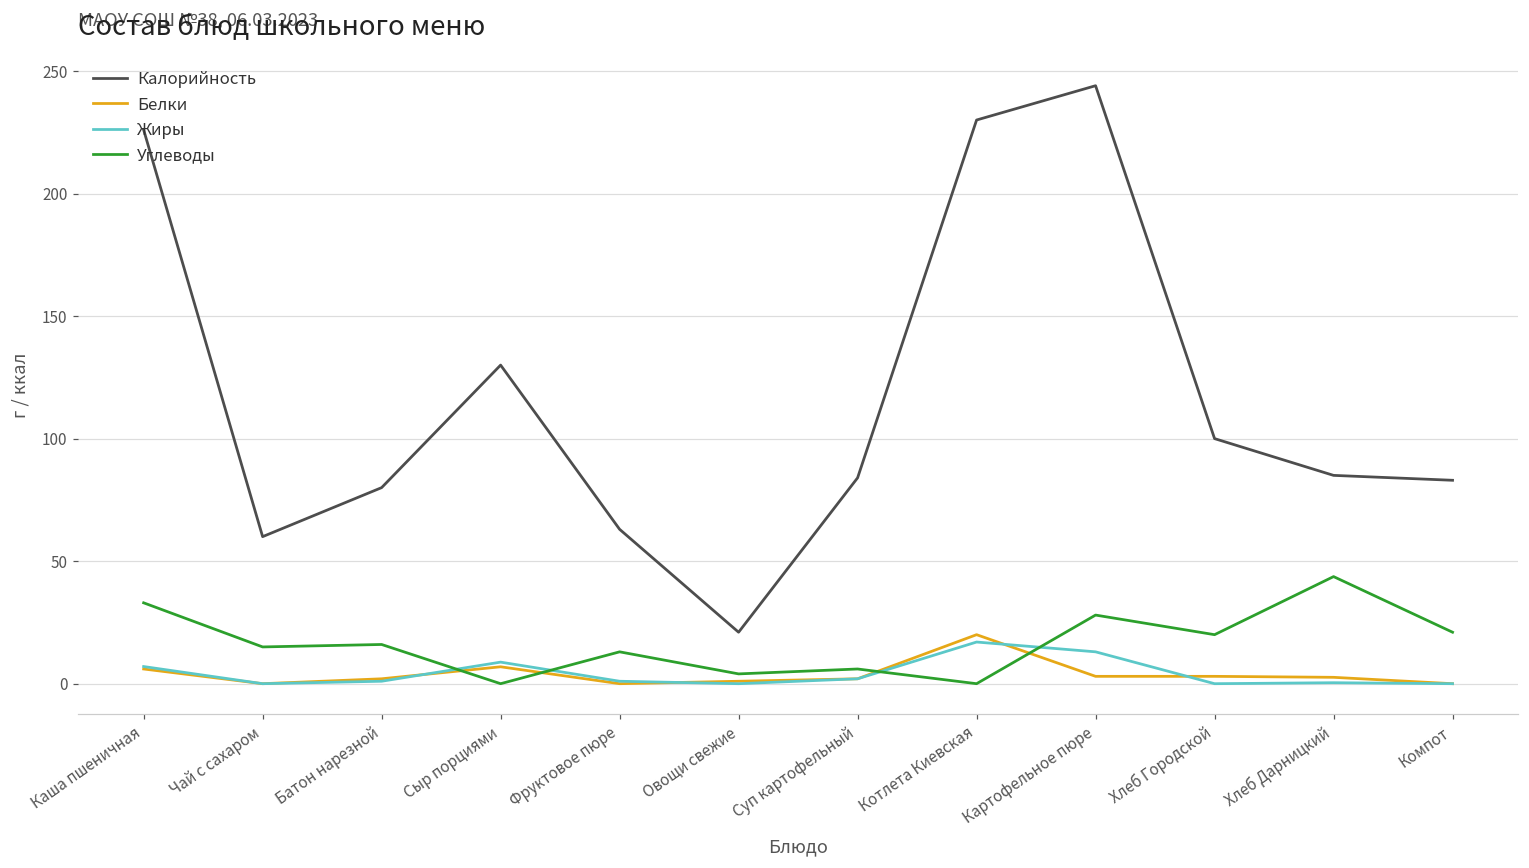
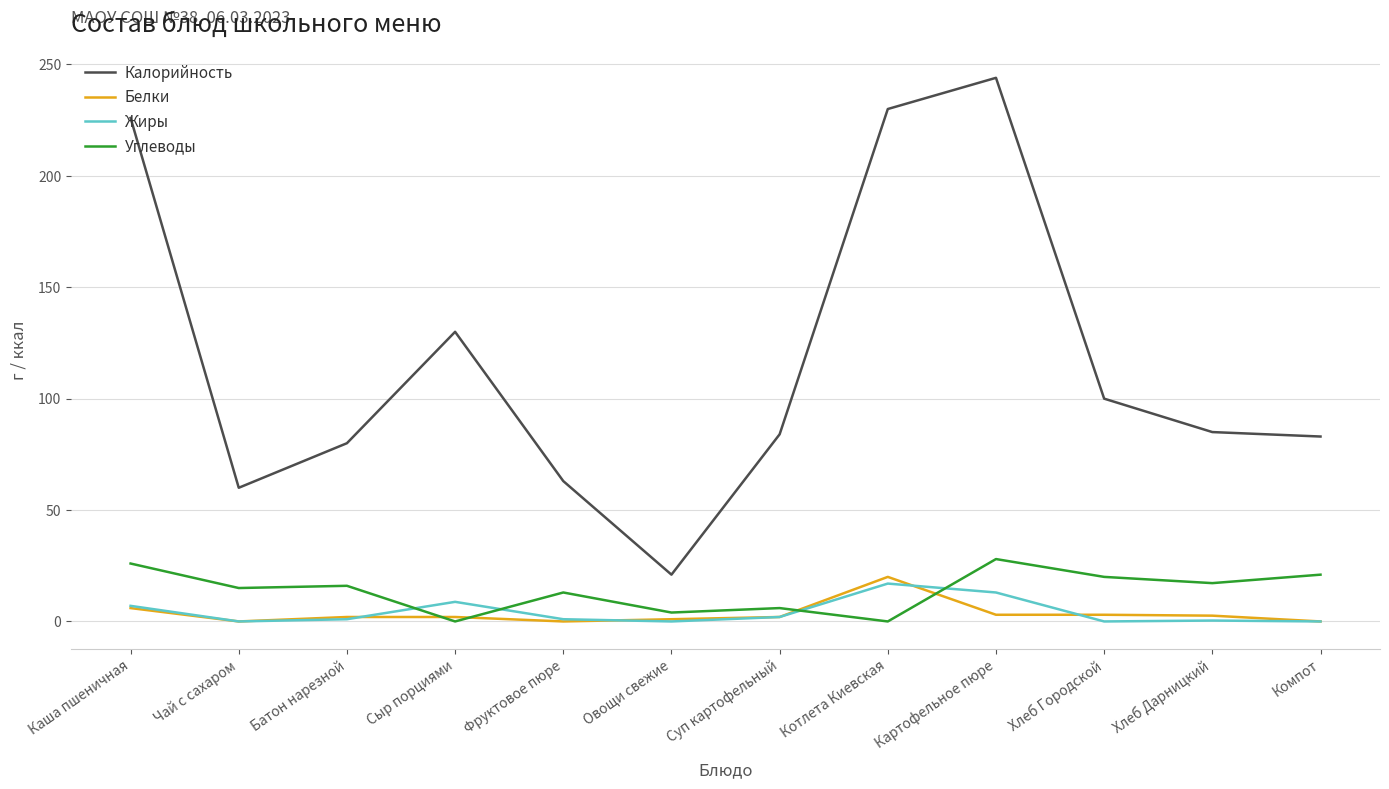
  {
    "Калорийность": {
      "Каша пшеничная": 226,
      "Чай с сахаром": 60,
      "Батон нарезной": 80,
      "Сыр порциями": 130,
      "Фруктовое пюре": 63,
      "Овощи свежие": 21,
      "Суп картофельный": 84,
      "Котлета Киевская": 230,
      "Картофельное пюре": 244,
      "Хлеб Городской": 100,
      "Хлеб Дарницкий": 85,
      "Компот": 83
    },
    "Белки": {
-     "Сыр порциями": 7,
+     "Сыр порциями": 2,
      "Котлета Киевская": 20,
      "Картофельное пюре": 3,
      "Хлеб Городской": 3,
      "Хлеб Дарницкий": 3
    },
    "Жиры": {
      "Сыр порциями": 9,
      "Котлета Киевская": 17,
      "Картофельное пюре": 13,
      "Хлеб Городской": 0,
      "Хлеб Дарницкий": 0
    },
    "Углеводы": {
-     "Каша пшеничная": 33,
+     "Каша пшеничная": 26,
      "Чай с сахаром": 15,
      "Батон нарезной": 16,
      "Сыр порциями": 0,
      "Фруктовое пюре": 13,
      "Овощи свежие": 4,
      "Суп картофельный": 6,
      "Котлета Киевская": 0,
      "Картофельное пюре": 28,
      "Хлеб Городской": 20,
-     "Хлеб Дарницкий": 44,
+     "Хлеб Дарницкий": 17,
      "Компот": 21
    }
  }
